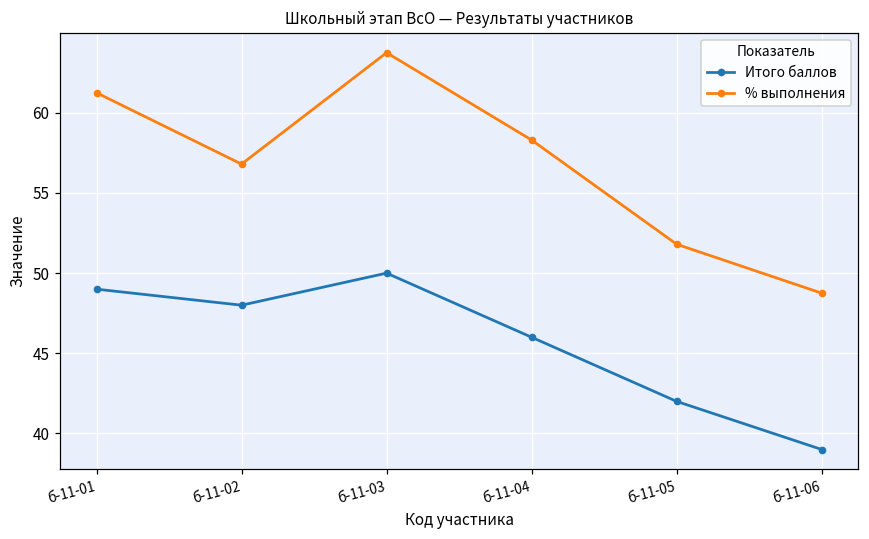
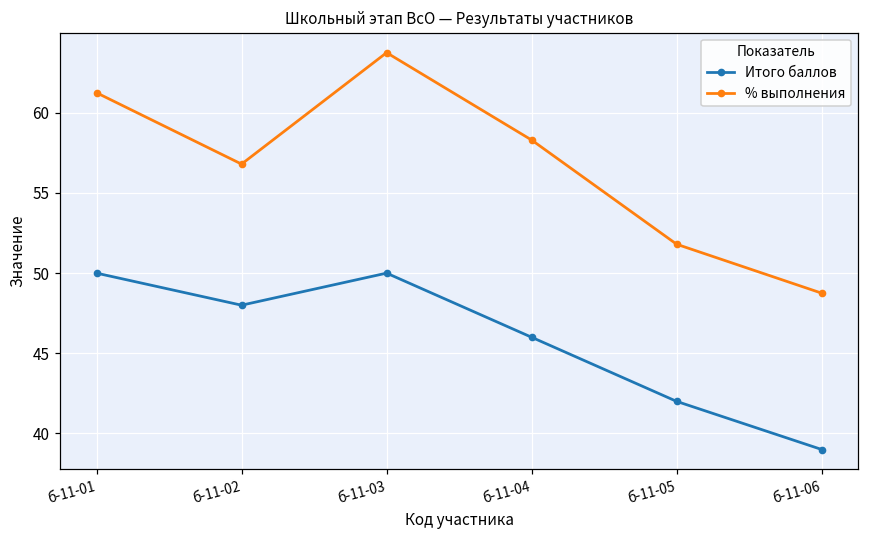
  {
    "Итого баллов": {
-     "б-11-01": 49,
+     "б-11-01": 50,
      "б-11-02": 48,
      "б-11-03": 50,
      "б-11-04": 46,
      "б-11-05": 42,
      "б-11-06": 39
    },
    "% выполнения": {
      "б-11-01": 61.3,
      "б-11-02": 56.8,
      "б-11-03": 63.8,
      "б-11-04": 58.3,
      "б-11-05": 51.8,
      "б-11-06": 48.8
    }
  }
